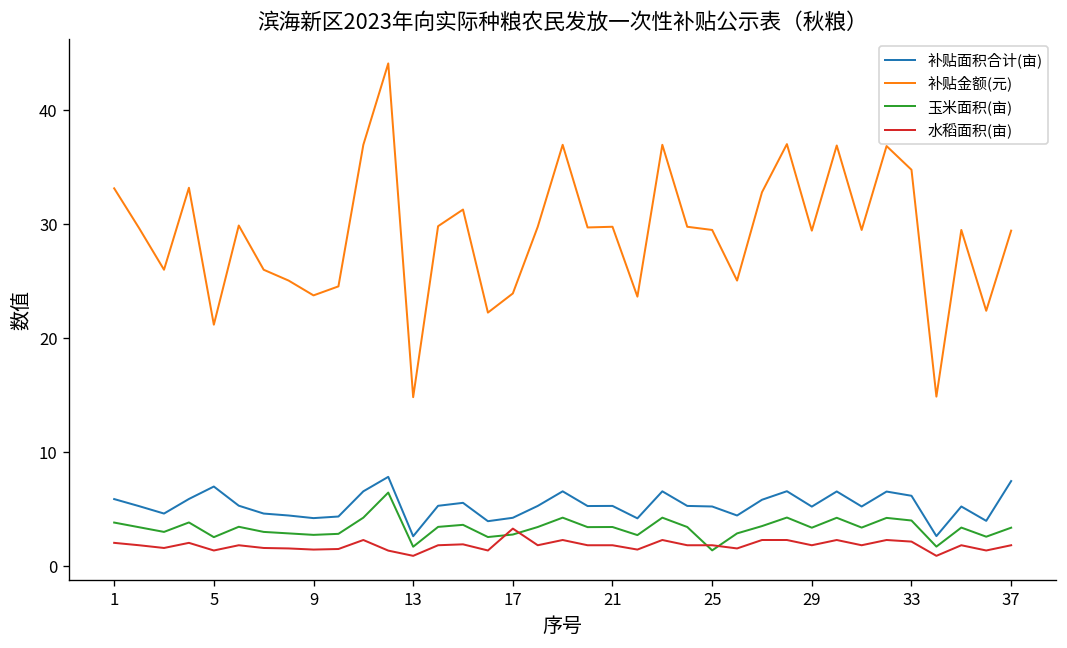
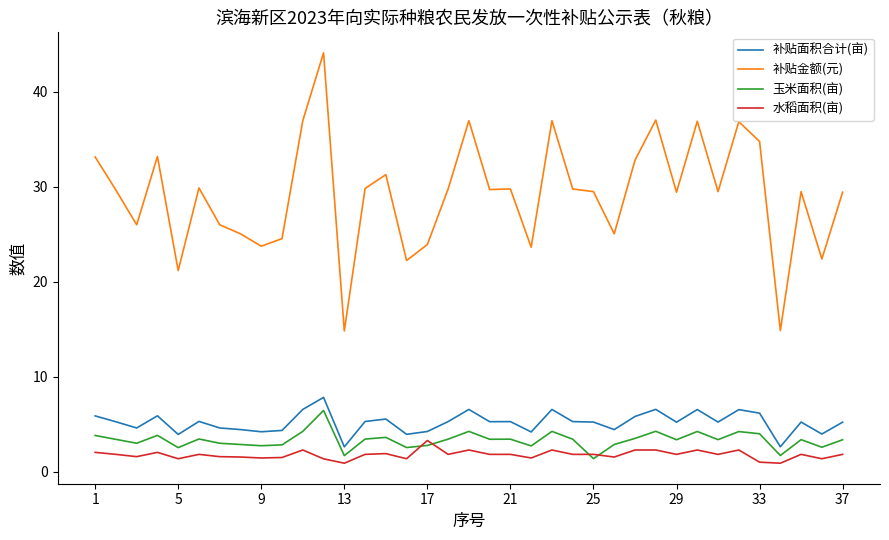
  {
    "补贴面积合计(亩)": {
      "1": 6,
-     "5": 7,
+     "5": 4,
      "9": 4,
      "13": 3,
      "17": 4,
      "21": 5,
      "25": 5,
      "29": 5,
      "33": 6,
-     "37": 7
+     "37": 5
    },
    "补贴金额(元)": {
      "1": 33,
      "5": 21,
      "9": 24,
      "13": 15,
      "17": 24,
      "21": 30,
      "25": 30,
      "29": 29,
      "33": 35,
      "37": 29
    },
    "玉米面积(亩)": {
      "1": 4,
      "5": 3,
      "9": 3,
      "13": 2,
      "17": 3,
      "21": 3,
      "25": 1,
      "29": 3,
      "33": 4,
      "37": 3
    },
    "水稻面积(亩)": {
      "1": 2,
      "5": 1,
      "9": 1,
      "13": 1,
      "17": 3,
      "21": 2,
      "25": 2,
      "29": 2,
-     "33": 2,
+     "33": 1,
      "37": 2
    }
  }
